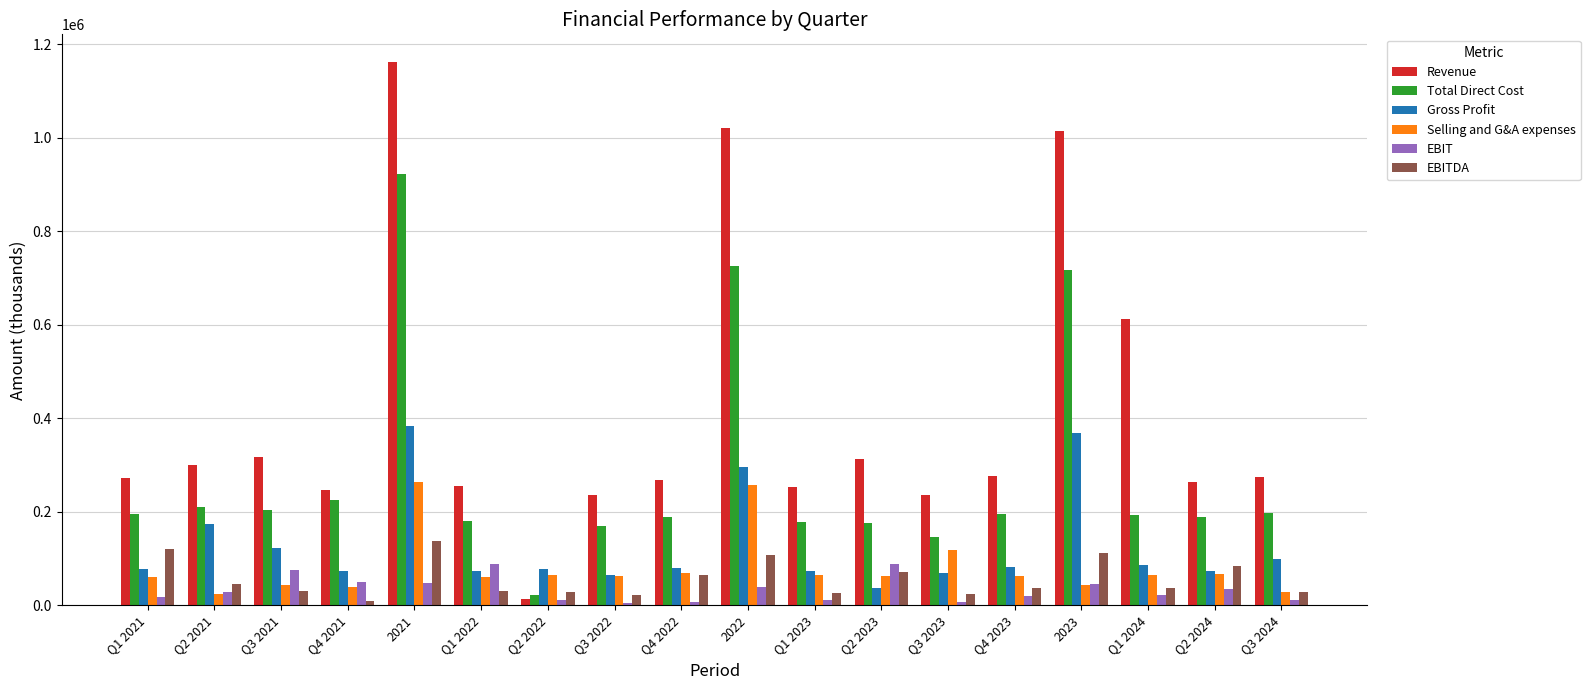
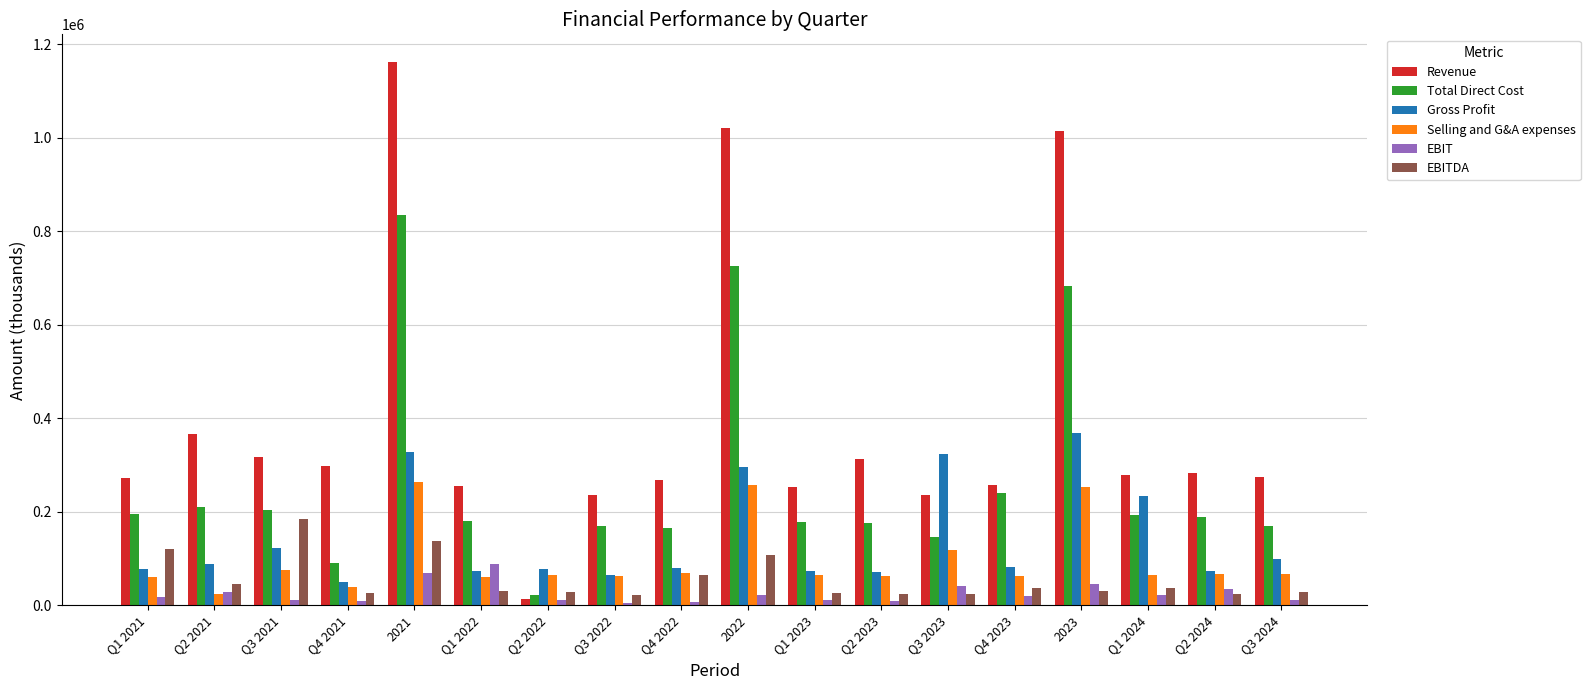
  {
    "Revenue": {
      "Q1 2021": 270000,
-     "Q2 2021": 300000,
+     "Q2 2021": 370000,
      "Q3 2021": 320000,
-     "Q4 2021": 250000,
+     "Q4 2021": 300000,
      "2021": 1160000,
      "Q1 2022": 250000,
      "Q2 2022": 10000,
      "Q3 2022": 240000,
      "Q4 2022": 270000,
      "2022": 1020000,
      "Q1 2023": 250000,
      "Q2 2023": 310000,
      "Q3 2023": 240000,
-     "Q4 2023": 280000,
+     "Q4 2023": 260000,
      "2023": 1010000,
-     "Q1 2024": 610000,
-     "Q2 2024": 260000,
+     "Q1 2024": 280000,
+     "Q2 2024": 280000,
      "Q3 2024": 280000
    },
    "Total Direct Cost": {
      "Q1 2021": 200000,
      "Q2 2021": 210000,
      "Q3 2021": 200000,
-     "Q4 2021": 230000,
-     "2021": 920000,
+     "Q4 2021": 90000,
+     "2021": 840000,
      "Q1 2022": 180000,
      "Q2 2022": 20000,
      "Q3 2022": 170000,
-     "Q4 2022": 190000,
+     "Q4 2022": 160000,
      "2022": 720000,
      "Q1 2023": 180000,
      "Q2 2023": 180000,
      "Q3 2023": 140000,
-     "Q4 2023": 190000,
-     "2023": 720000,
+     "Q4 2023": 240000,
+     "2023": 680000,
      "Q1 2024": 190000,
      "Q2 2024": 190000,
-     "Q3 2024": 200000
+     "Q3 2024": 170000
    },
    "Gross Profit": {
      "Q1 2021": 80000,
-     "Q2 2021": 170000,
+     "Q2 2021": 90000,
      "Q3 2021": 120000,
-     "Q4 2021": 70000,
-     "2021": 380000,
+     "Q4 2021": 50000,
+     "2021": 330000,
      "Q1 2022": 70000,
      "Q2 2022": 80000,
      "Q3 2022": 70000,
      "Q4 2022": 80000,
      "2022": 300000,
      "Q1 2023": 70000,
-     "Q2 2023": 40000,
-     "Q3 2023": 70000,
+     "Q2 2023": 70000,
+     "Q3 2023": 320000,
      "Q4 2023": 80000,
      "2023": 370000,
-     "Q1 2024": 90000,
+     "Q1 2024": 230000,
      "Q2 2024": 70000,
      "Q3 2024": 100000
    },
    "Selling and G&A expenses": {
      "Q1 2021": 60000,
      "Q2 2021": 20000,
-     "Q3 2021": 40000,
+     "Q3 2021": 80000,
      "Q4 2021": 40000,
      "2021": 260000,
      "Q1 2022": 60000,
      "Q2 2022": 60000,
      "Q3 2022": 60000,
      "Q4 2022": 70000,
      "2022": 260000,
      "Q1 2023": 60000,
      "Q2 2023": 60000,
      "Q3 2023": 120000,
      "Q4 2023": 60000,
-     "2023": 40000,
+     "2023": 250000,
      "Q1 2024": 70000,
      "Q2 2024": 70000,
-     "Q3 2024": 30000
+     "Q3 2024": 70000
    },
    "EBIT": {
      "Q1 2021": 20000,
      "Q2 2021": 30000,
-     "Q3 2021": 80000,
-     "Q4 2021": 50000,
-     "2021": 50000,
+     "Q3 2021": 10000,
+     "Q4 2021": 10000,
+     "2021": 70000,
      "Q1 2022": 90000,
      "Q2 2022": 10000,
      "Q3 2022": 10000,
      "Q4 2022": 10000,
-     "2022": 40000,
+     "2022": 20000,
      "Q1 2023": 10000,
-     "Q2 2023": 90000,
-     "Q3 2023": 10000,
+     "Q2 2023": 10000,
+     "Q3 2023": 40000,
      "Q4 2023": 20000,
      "2023": 50000,
      "Q1 2024": 20000,
      "Q2 2024": 30000,
      "Q3 2024": 10000
    },
    "EBITDA": {
      "Q1 2021": 120000,
      "Q2 2021": 40000,
-     "Q3 2021": 30000,
-     "Q4 2021": 10000,
+     "Q3 2021": 180000,
+     "Q4 2021": 30000,
      "2021": 140000,
      "Q1 2022": 30000,
      "Q2 2022": 30000,
      "Q3 2022": 20000,
      "Q4 2022": 60000,
      "2022": 110000,
      "Q1 2023": 30000,
-     "Q2 2023": 70000,
+     "Q2 2023": 20000,
      "Q3 2023": 20000,
      "Q4 2023": 40000,
-     "2023": 110000,
+     "2023": 30000,
      "Q1 2024": 40000,
-     "Q2 2024": 80000,
+     "Q2 2024": 20000,
      "Q3 2024": 30000
    }
  }
